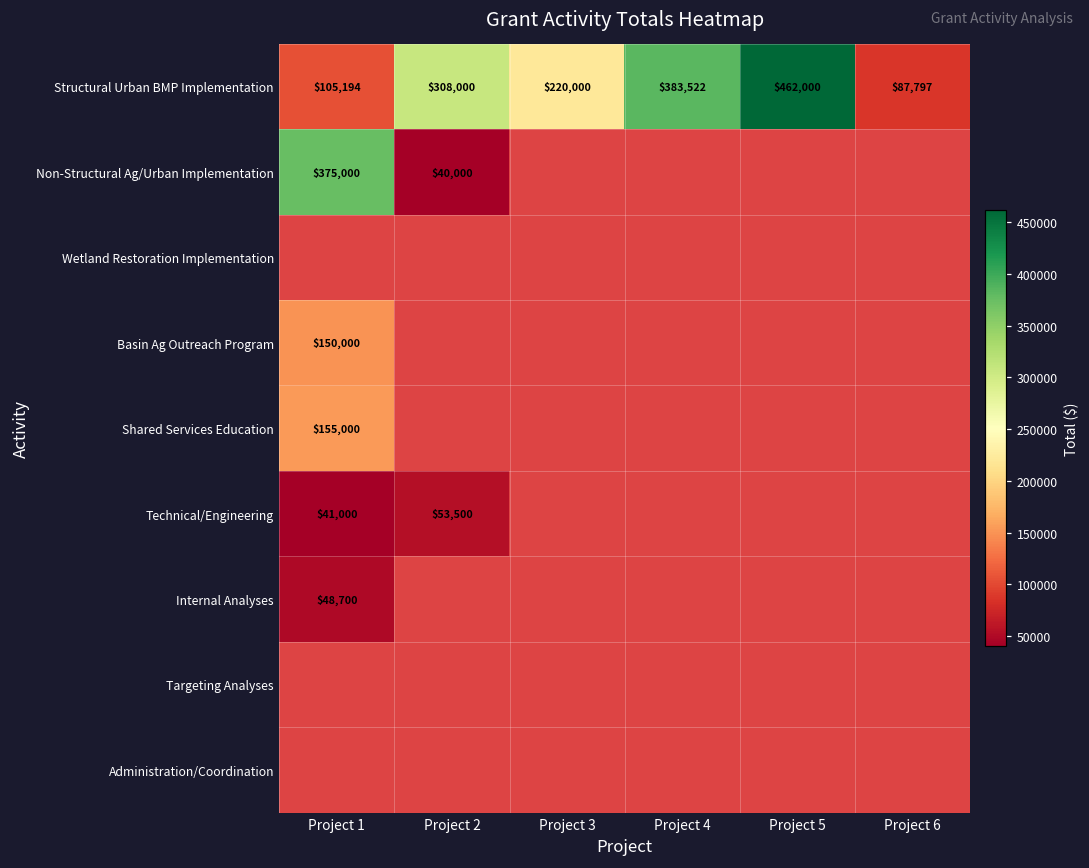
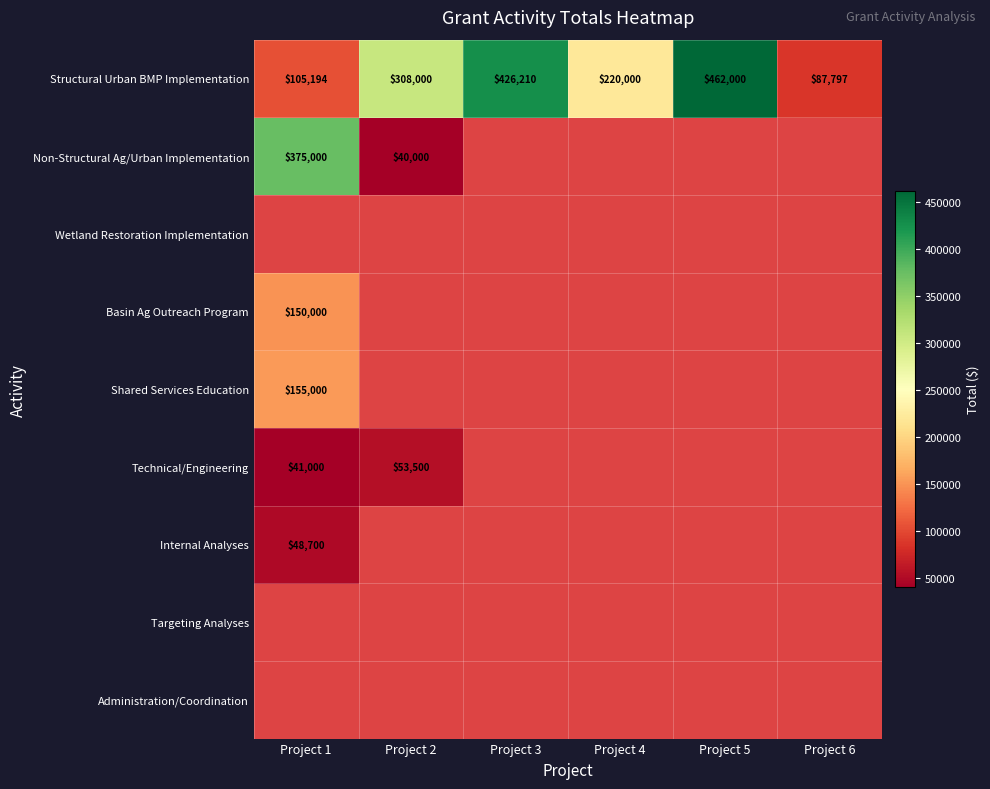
  {
    "Structural Urban BMP Implementation": {
      "Project 1": "$105,194",
      "Project 2": "$308,000",
-     "Project 3": "$220,000",
-     "Project 4": "$383,522",
+     "Project 3": "$426,210",
+     "Project 4": "$220,000",
      "Project 5": "$462,000",
      "Project 6": "$87,797"
    },
    "Non-Structural Ag/Urban Implementation": {
      "Project 1": "$375,000",
      "Project 2": "$40,000"
    },
    "Basin Ag Outreach Program": {
      "Project 1": "$150,000"
    },
    "Shared Services Education": {
      "Project 1": "$155,000"
    },
    "Technical/Engineering": {
      "Project 1": "$41,000",
      "Project 2": "$53,500"
    },
    "Internal Analyses": {
      "Project 1": "$48,700"
    }
  }
